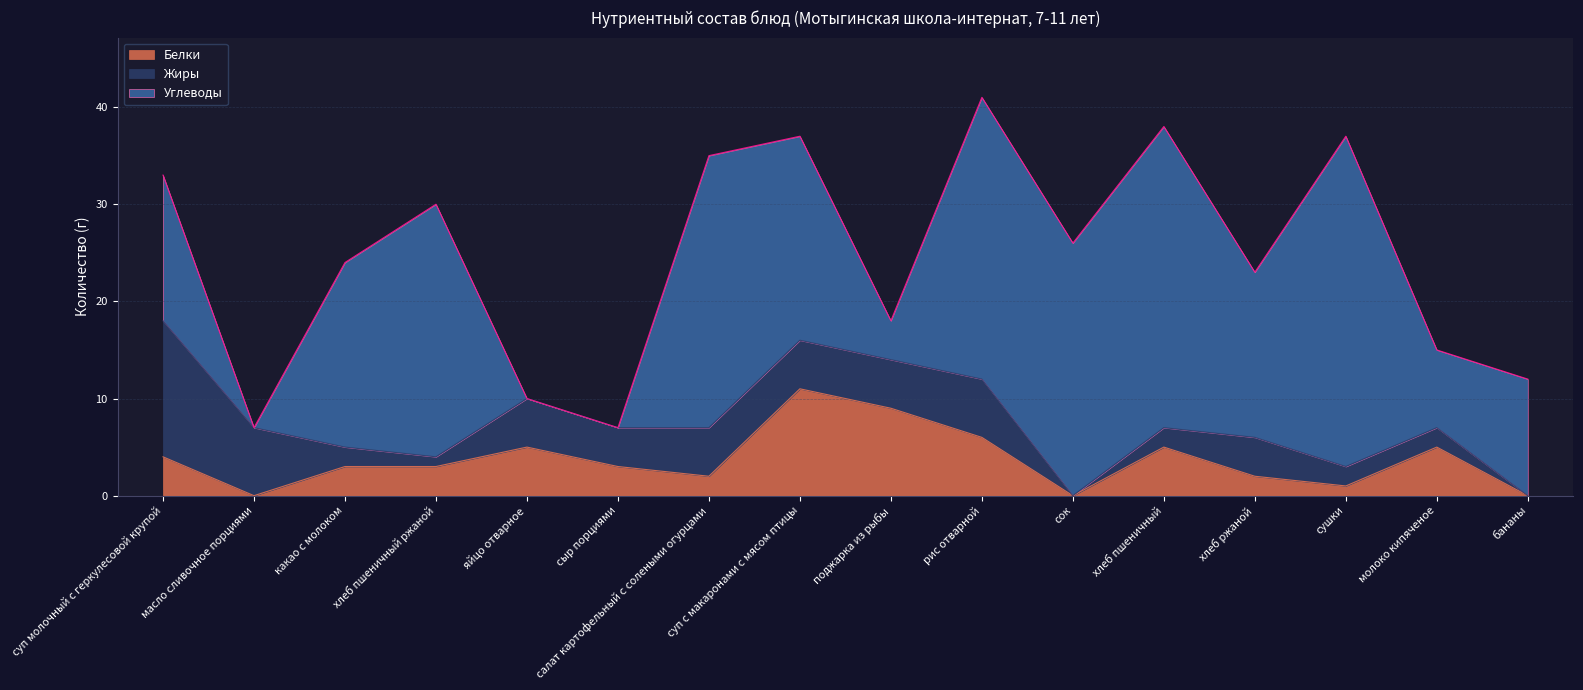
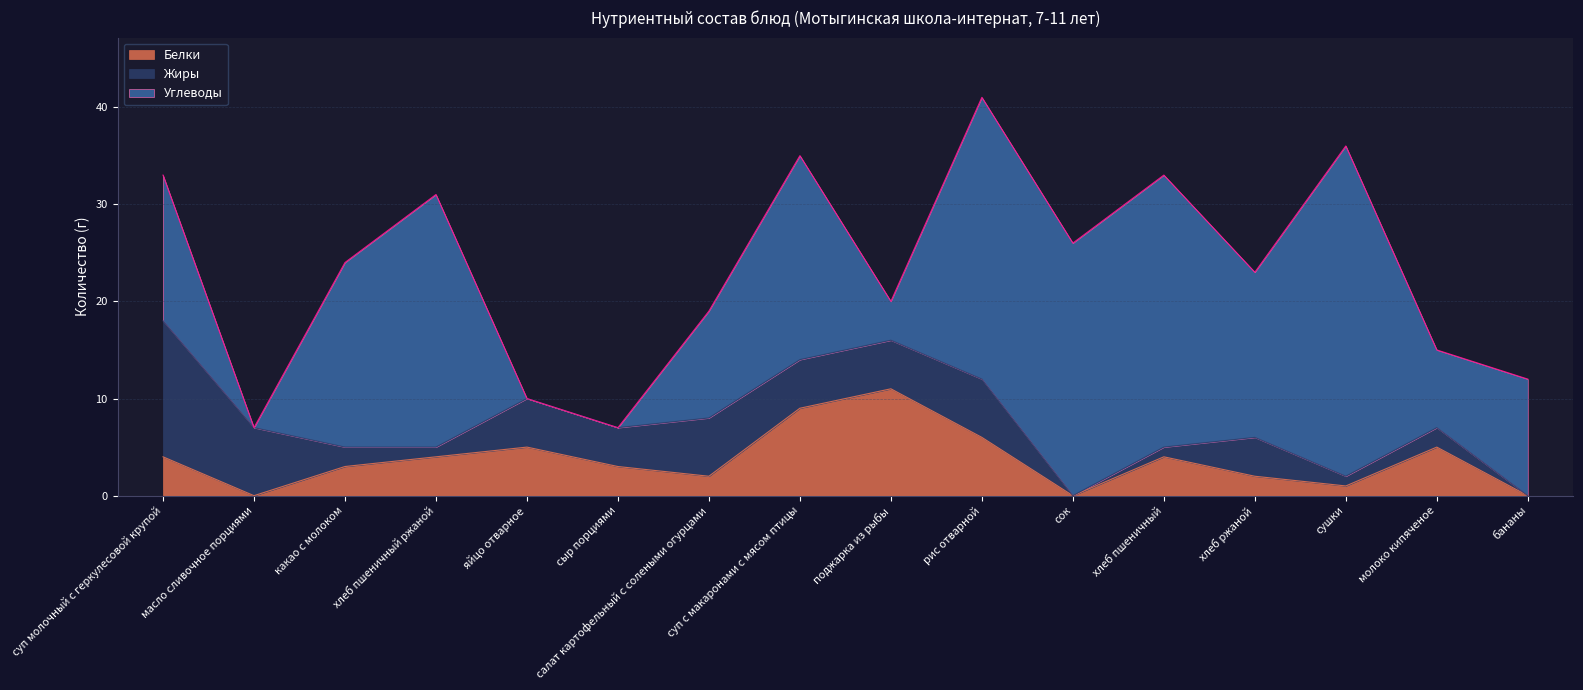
  {
    "Белки": {
      "суп молочный с геркулесовой крупой": 4,
      "масло сливочное порциями": 0,
      "какао с молоком": 3,
-     "хлеб пшеничный ржаной": 3,
+     "хлеб пшеничный ржаной": 4,
      "яйцо отварное": 5,
      "сыр порциями": 3,
      "салат картофельный с солеными огурцами": 2,
-     "суп с макаронами с мясом птицы": 11,
-     "поджарка из рыбы": 9,
+     "суп с макаронами с мясом птицы": 9,
+     "поджарка из рыбы": 11,
      "рис отварной": 6,
-     "хлеб пшеничный": 5,
+     "хлеб пшеничный": 4,
      "хлеб ржаной": 2,
      "сушки": 1,
      "молоко кипяченое": 5
    },
    "Жиры": {
      "суп молочный с геркулесовой крупой": 14,
      "какао с молоком": 2,
      "хлеб пшеничный ржаной": 1,
-     "салат картофельный с солеными огурцами": 5,
+     "салат картофельный с солеными огурцами": 6,
      "суп с макаронами с мясом птицы": 5,
      "поджарка из рыбы": 5,
      "рис отварной": 6,
-     "хлеб пшеничный": 2,
+     "хлеб пшеничный": 1,
      "хлеб ржаной": 4,
-     "сушки": 2,
+     "сушки": 1,
      "молоко кипяченое": 2
    },
    "Углеводы": {
      "суп молочный с геркулесовой крупой": 15,
      "какао с молоком": 19,
      "хлеб пшеничный ржаной": 26,
-     "салат картофельный с солеными огурцами": 28,
+     "салат картофельный с солеными огурцами": 11,
      "суп с макаронами с мясом птицы": 21,
      "поджарка из рыбы": 4,
      "рис отварной": 29,
      "сок": 26,
-     "хлеб пшеничный": 31,
+     "хлеб пшеничный": 28,
      "хлеб ржаной": 17,
      "сушки": 34,
      "молоко кипяченое": 8,
      "бананы": 12
    }
  }
